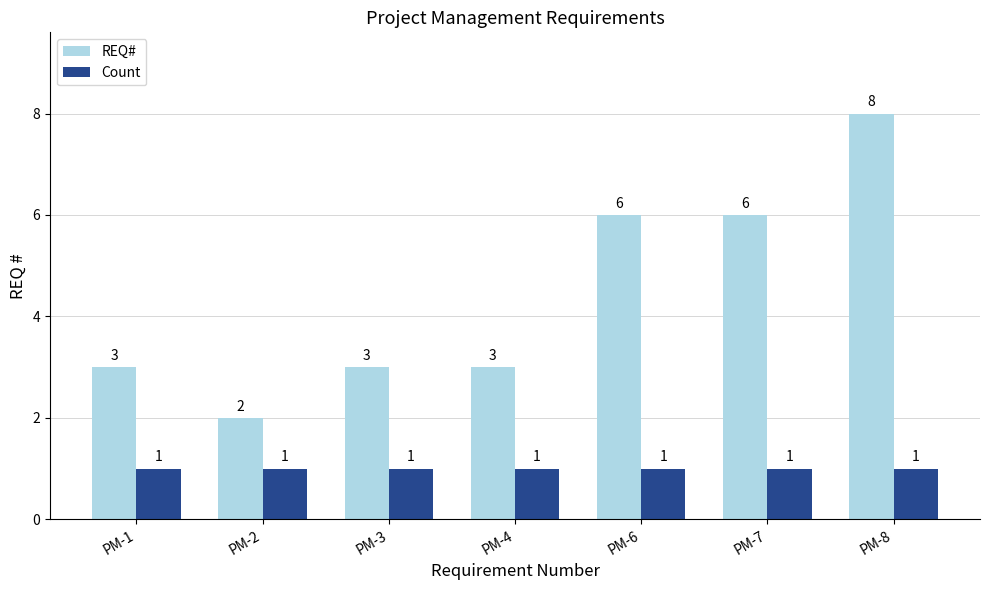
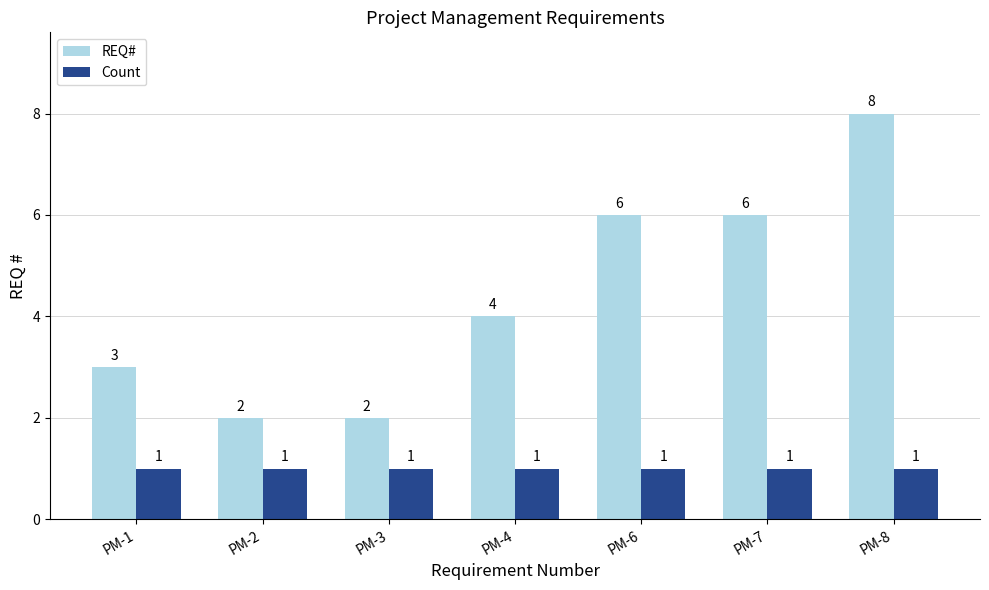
  {
    "REQ#": {
      "PM-1": 3,
      "PM-2": 2,
-     "PM-3": 3,
-     "PM-4": 3,
+     "PM-3": 2,
+     "PM-4": 4,
      "PM-6": 6,
      "PM-7": 6,
      "PM-8": 8
    },
    "Count": {
      "PM-1": 1,
      "PM-2": 1,
      "PM-3": 1,
      "PM-4": 1,
      "PM-6": 1,
      "PM-7": 1,
      "PM-8": 1
    }
  }
